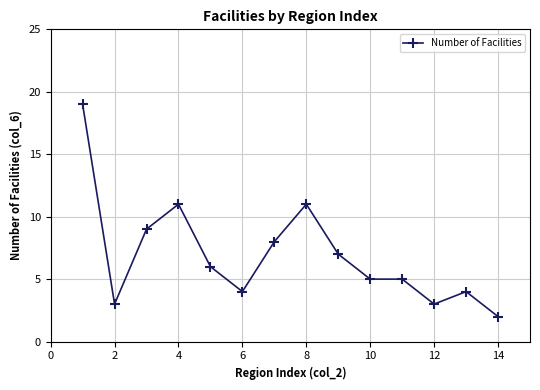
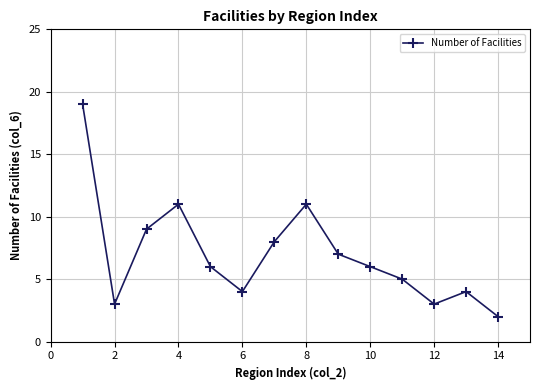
  {
    "2": 3,
    "4": 11,
    "6": 4,
    "8": 11,
-   "10": 5,
+   "10": 6,
    "12": 3,
    "14": 2
  }
